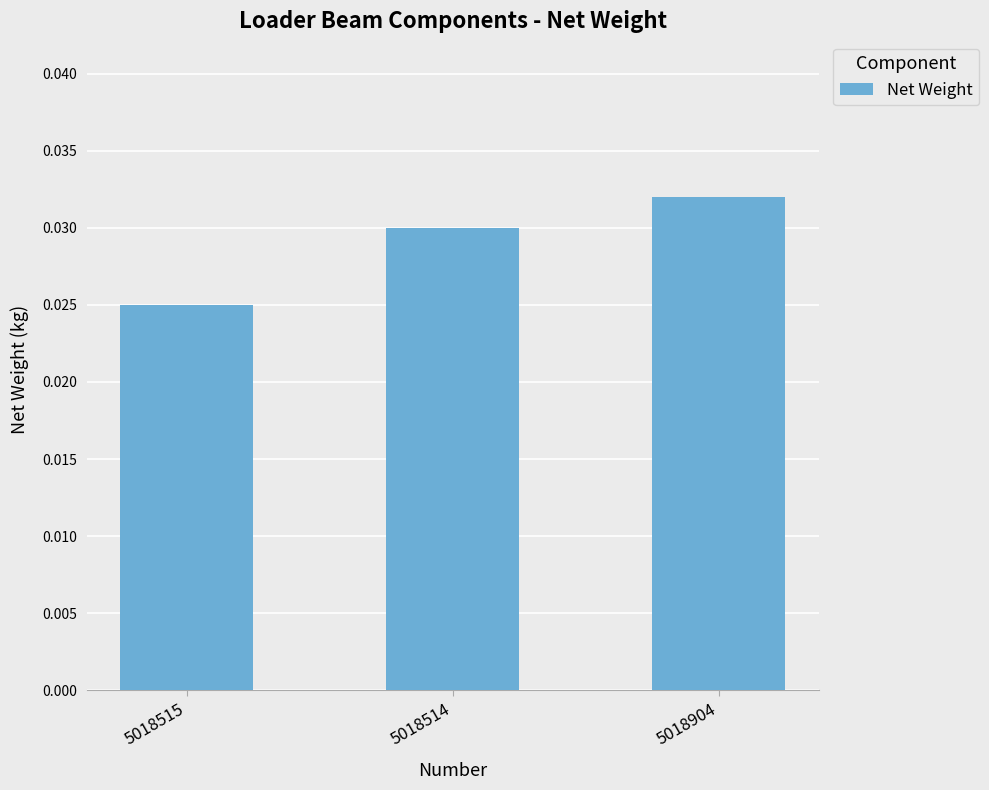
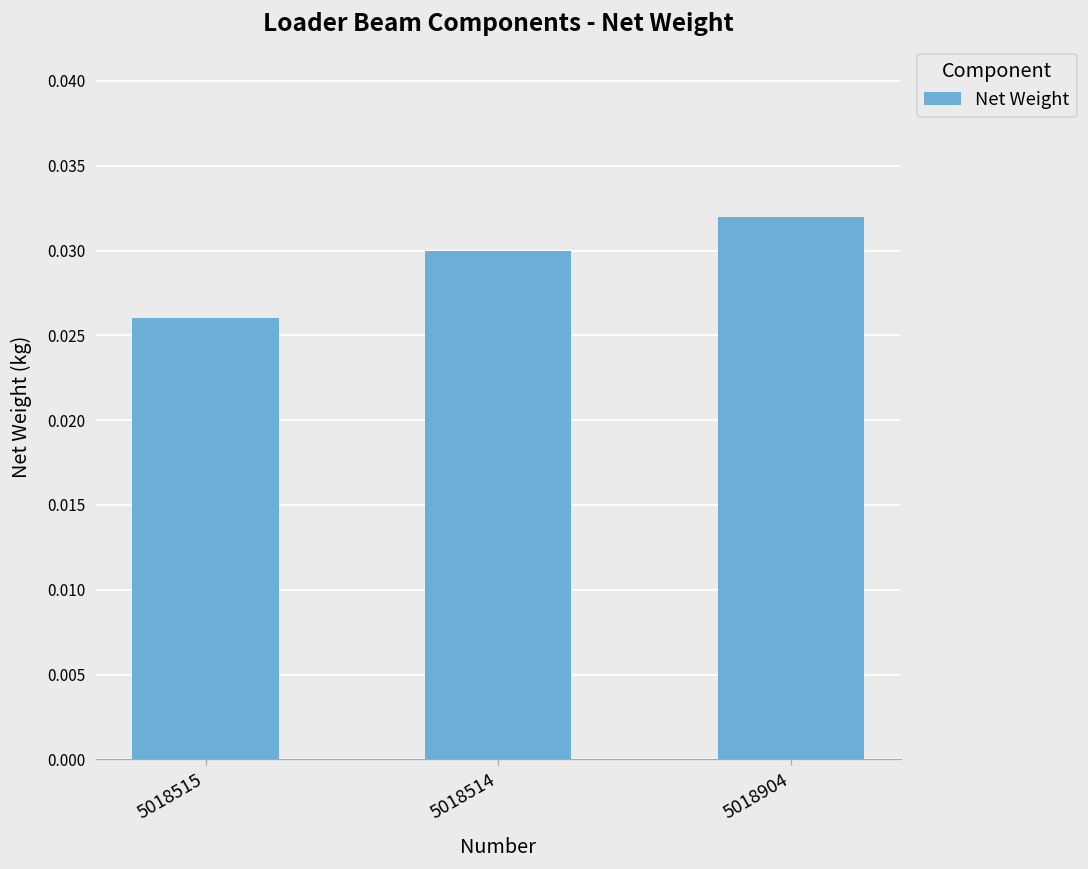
  {
-   "5018515": 0.025,
+   "5018515": 0.026,
    "5018514": 0.030,
    "5018904": 0.032
  }
